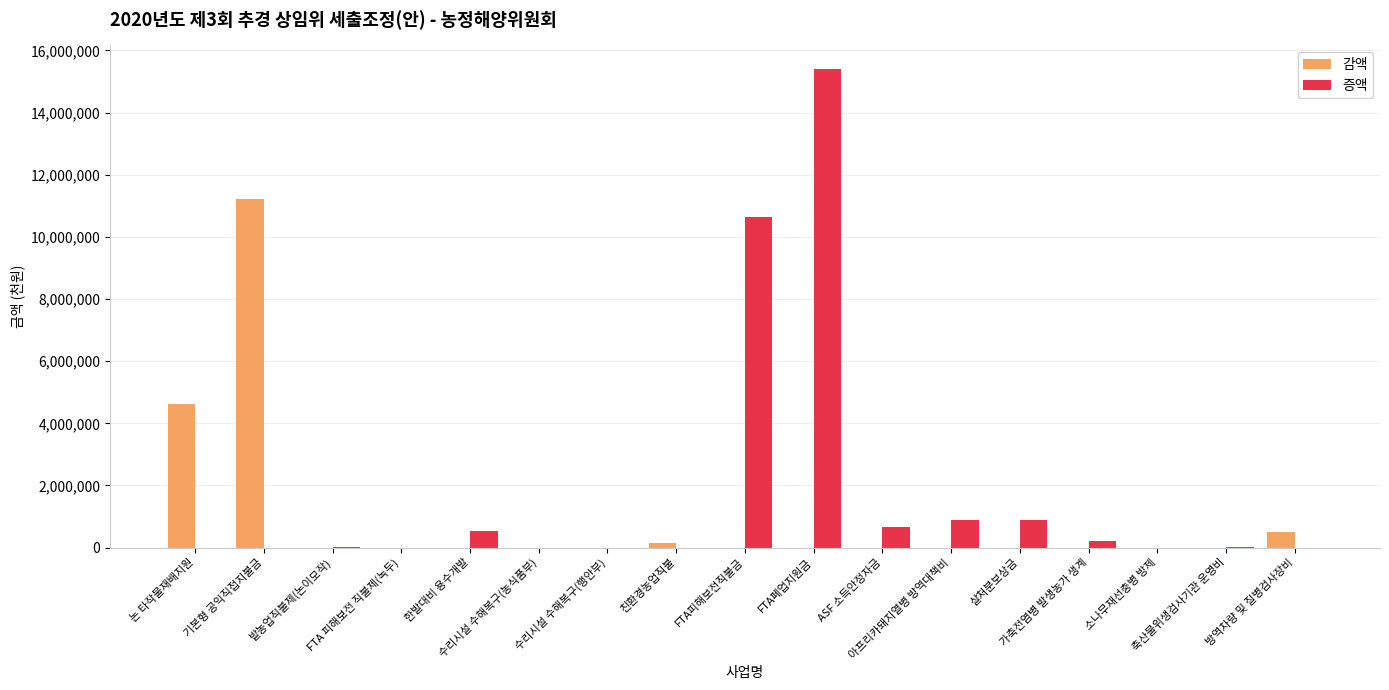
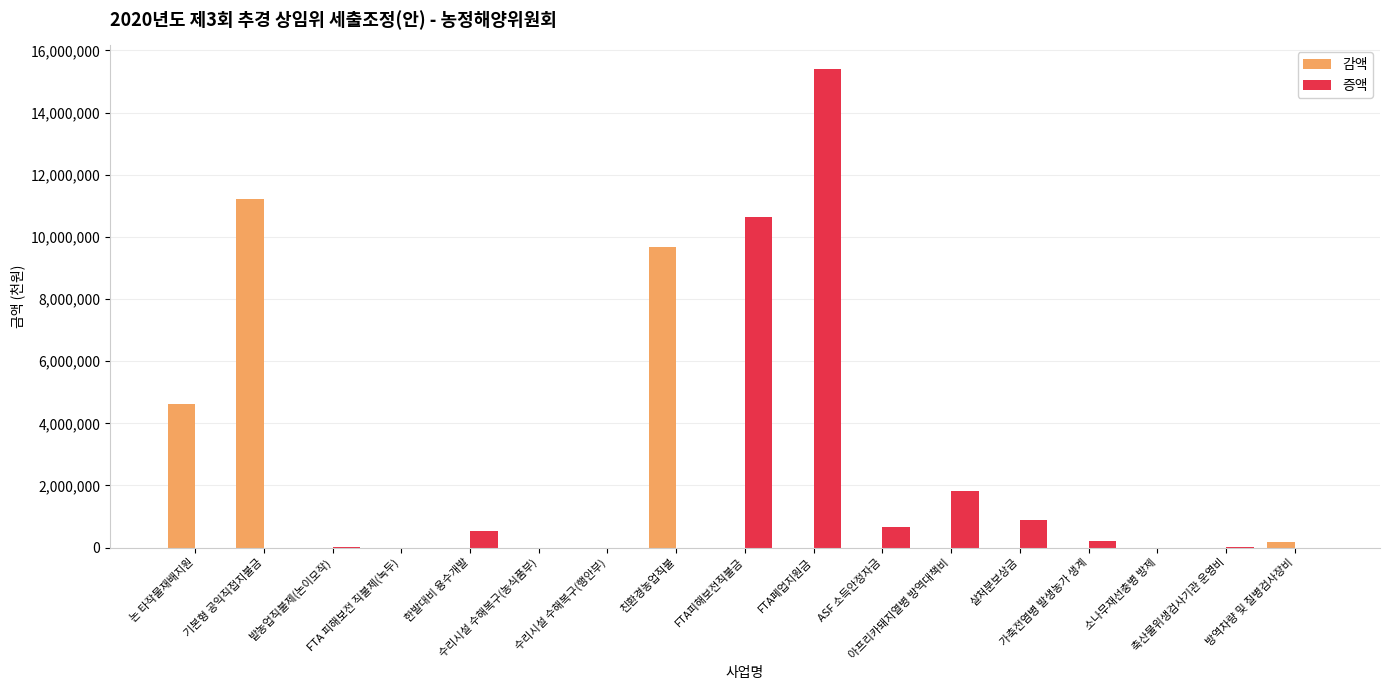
  {
    "감액": {
      "논 타작물재배지원": "4,600,000",
      "기본형 공익직접지불금": "11,200,000",
      "밭농업직불제(논이모작)": "0",
      "FTA 피해보전 직불제(녹두)": "0",
      "한발대비 용수개발": "0",
      "수리시설 수해복구(농식품부)": "0",
      "수리시설 수해복구(행안부)": "0",
-     "친환경농업직불": "100,000",
+     "친환경농업직불": "9,700,000",
      "FTA피해보전직불금": "0",
      "FTA폐업지원금": "0",
      "ASF 소득안정자금": "0",
      "아프리카돼지열병 방역대책비": "0",
      "살처분보상금": "0",
      "가축전염병 발생농가 생계": "0",
      "소나무재선충병 방제": "0",
      "축산물위생검사기관 운영비": "0",
-     "방역차량 및 질병검사장비": "500,000"
+     "방역차량 및 질병검사장비": "200,000"
    },
    "증액": {
      "논 타작물재배지원": "0",
      "기본형 공익직접지불금": "0",
      "한발대비 용수개발": "500,000",
      "수리시설 수해복구(농식품부)": "0",
      "수리시설 수해복구(행안부)": "0",
      "친환경농업직불": "0",
      "FTA피해보전직불금": "10,600,000",
      "FTA폐업지원금": "15,400,000",
      "ASF 소득안정자금": "700,000",
-     "아프리카돼지열병 방역대책비": "900,000",
+     "아프리카돼지열병 방역대책비": "1,800,000",
      "살처분보상금": "900,000",
      "가축전염병 발생농가 생계": "200,000",
      "소나무재선충병 방제": "0",
      "방역차량 및 질병검사장비": "0"
    }
  }
